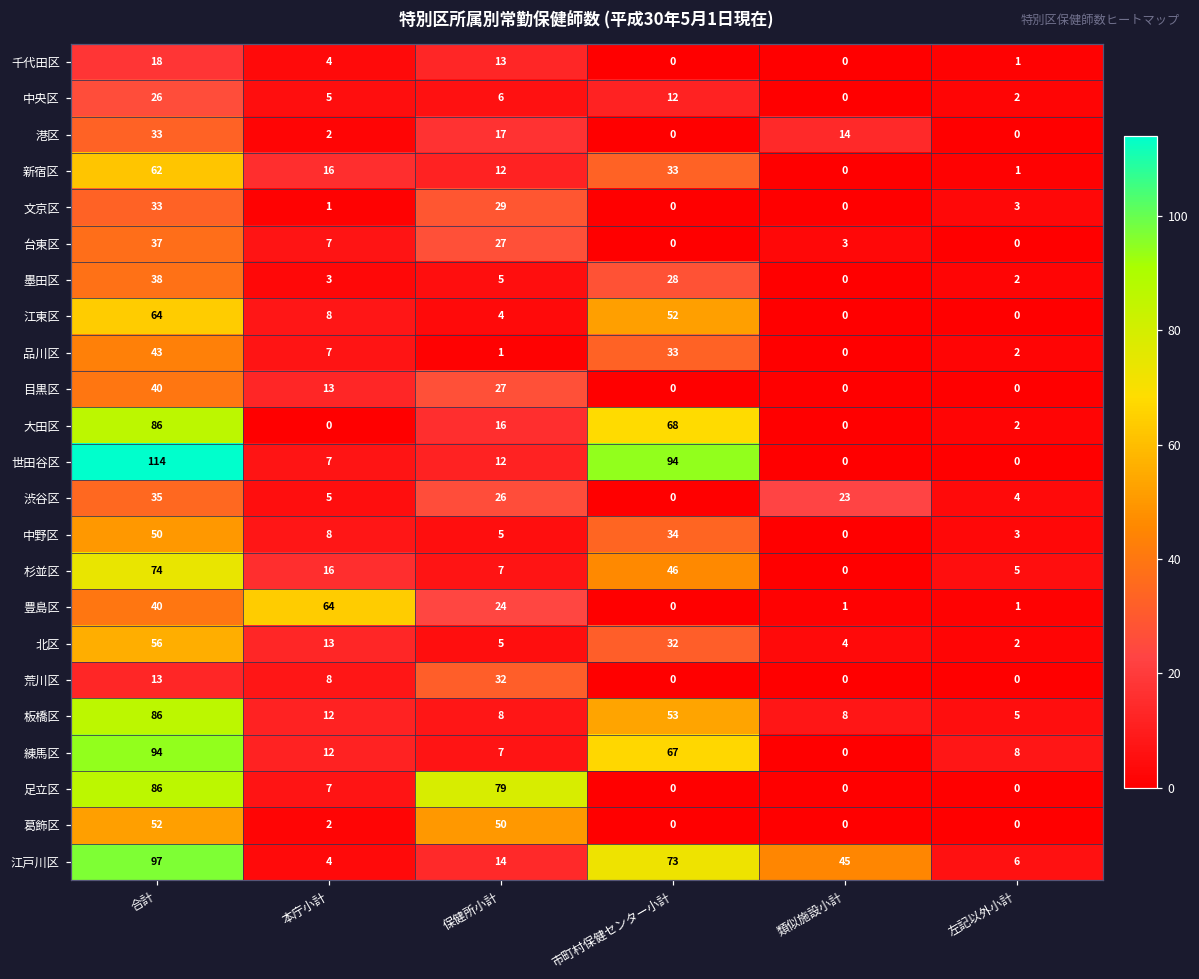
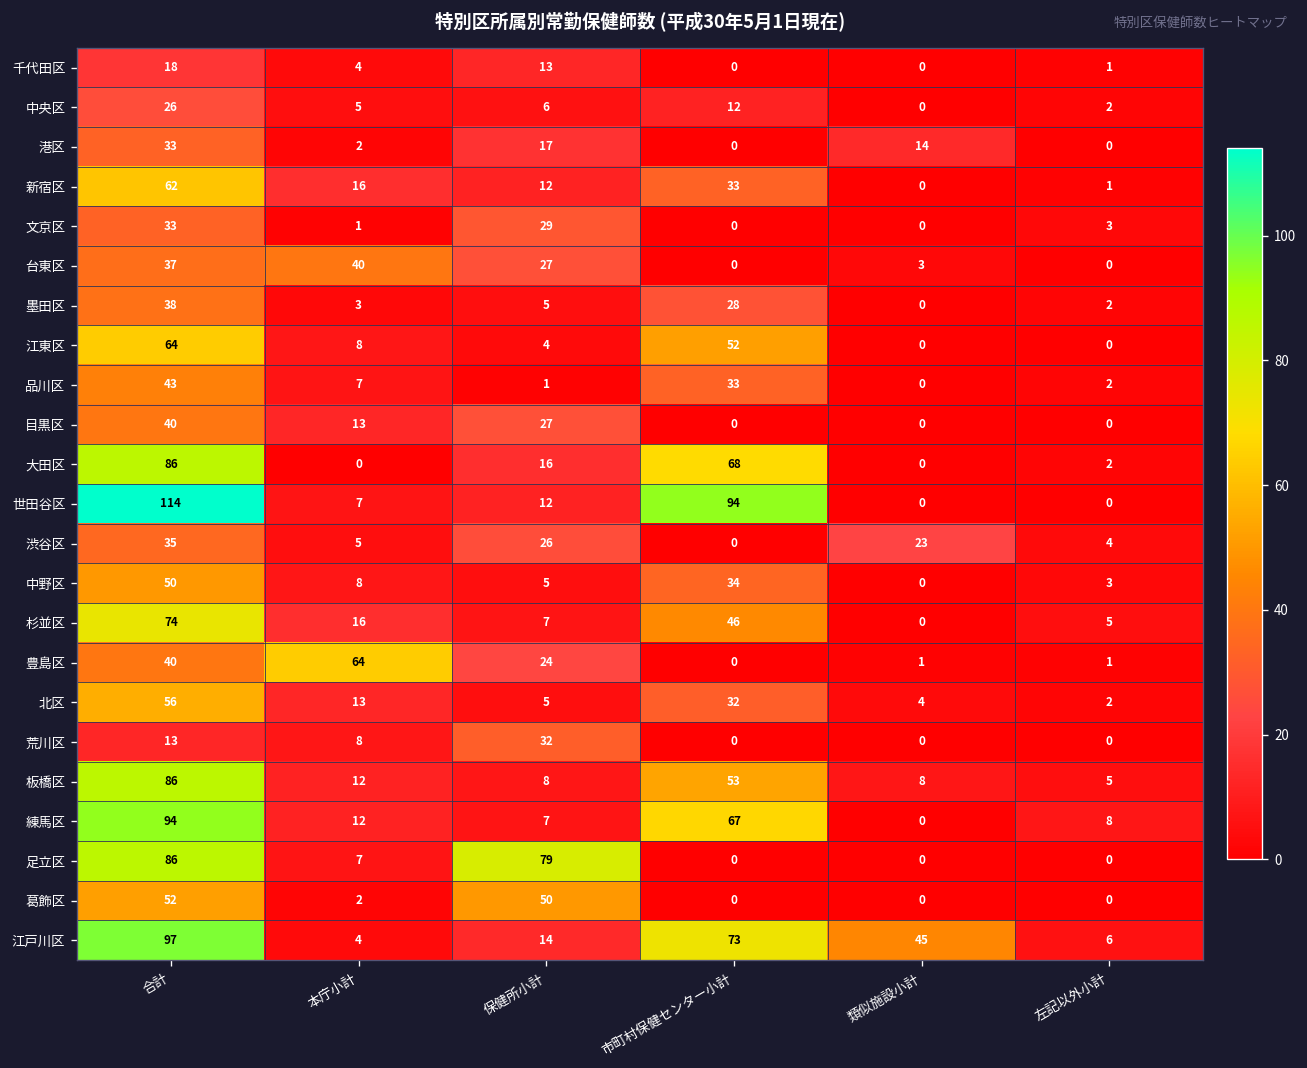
  {
    "千代田区": {
      "合計": 18,
      "本庁小計": 4,
      "保健所小計": 13,
      "市町村保健センター小計": 0,
      "類似施設小計": 0,
      "左記以外小計": 1
    },
    "中央区": {
      "合計": 26,
      "本庁小計": 5,
      "保健所小計": 6,
      "市町村保健センター小計": 12,
      "類似施設小計": 0,
      "左記以外小計": 2
    },
    "港区": {
      "合計": 33,
      "本庁小計": 2,
      "保健所小計": 17,
      "市町村保健センター小計": 0,
      "類似施設小計": 14,
      "左記以外小計": 0
    },
    "新宿区": {
      "合計": 62,
      "本庁小計": 16,
      "保健所小計": 12,
      "市町村保健センター小計": 33,
      "類似施設小計": 0,
      "左記以外小計": 1
    },
    "文京区": {
      "合計": 33,
      "本庁小計": 1,
      "保健所小計": 29,
      "市町村保健センター小計": 0,
      "類似施設小計": 0,
      "左記以外小計": 3
    },
    "台東区": {
      "合計": 37,
-     "本庁小計": 7,
+     "本庁小計": 40,
      "保健所小計": 27,
      "市町村保健センター小計": 0,
      "類似施設小計": 3,
      "左記以外小計": 0
    },
    "墨田区": {
      "合計": 38,
      "本庁小計": 3,
      "保健所小計": 5,
      "市町村保健センター小計": 28,
      "類似施設小計": 0,
      "左記以外小計": 2
    },
    "江東区": {
      "合計": 64,
      "本庁小計": 8,
      "保健所小計": 4,
      "市町村保健センター小計": 52,
      "類似施設小計": 0,
      "左記以外小計": 0
    },
    "品川区": {
      "合計": 43,
      "本庁小計": 7,
      "保健所小計": 1,
      "市町村保健センター小計": 33,
      "類似施設小計": 0,
      "左記以外小計": 2
    },
    "目黒区": {
      "合計": 40,
      "本庁小計": 13,
      "保健所小計": 27,
      "市町村保健センター小計": 0,
      "類似施設小計": 0,
      "左記以外小計": 0
    },
    "大田区": {
      "合計": 86,
      "本庁小計": 0,
      "保健所小計": 16,
      "市町村保健センター小計": 68,
      "類似施設小計": 0,
      "左記以外小計": 2
    },
    "世田谷区": {
      "合計": 114,
      "本庁小計": 7,
      "保健所小計": 12,
      "市町村保健センター小計": 94,
      "類似施設小計": 0,
      "左記以外小計": 0
    },
    "渋谷区": {
      "合計": 35,
      "本庁小計": 5,
      "保健所小計": 26,
      "市町村保健センター小計": 0,
      "類似施設小計": 23,
      "左記以外小計": 4
    },
    "中野区": {
      "合計": 50,
      "本庁小計": 8,
      "保健所小計": 5,
      "市町村保健センター小計": 34,
      "類似施設小計": 0,
      "左記以外小計": 3
    },
    "杉並区": {
      "合計": 74,
      "本庁小計": 16,
      "保健所小計": 7,
      "市町村保健センター小計": 46,
      "類似施設小計": 0,
      "左記以外小計": 5
    },
    "豊島区": {
      "合計": 40,
      "本庁小計": 64,
      "保健所小計": 24,
      "市町村保健センター小計": 0,
      "類似施設小計": 1,
      "左記以外小計": 1
    },
    "北区": {
      "合計": 56,
      "本庁小計": 13,
      "保健所小計": 5,
      "市町村保健センター小計": 32,
      "類似施設小計": 4,
      "左記以外小計": 2
    },
    "荒川区": {
      "合計": 13,
      "本庁小計": 8,
      "保健所小計": 32,
      "市町村保健センター小計": 0,
      "類似施設小計": 0,
      "左記以外小計": 0
    },
    "板橋区": {
      "合計": 86,
      "本庁小計": 12,
      "保健所小計": 8,
      "市町村保健センター小計": 53,
      "類似施設小計": 8,
      "左記以外小計": 5
    },
    "練馬区": {
      "合計": 94,
      "本庁小計": 12,
      "保健所小計": 7,
      "市町村保健センター小計": 67,
      "類似施設小計": 0,
      "左記以外小計": 8
    },
    "足立区": {
      "合計": 86,
      "本庁小計": 7,
      "保健所小計": 79,
      "市町村保健センター小計": 0,
      "類似施設小計": 0,
      "左記以外小計": 0
    },
    "葛飾区": {
      "合計": 52,
      "本庁小計": 2,
      "保健所小計": 50,
      "市町村保健センター小計": 0,
      "類似施設小計": 0,
      "左記以外小計": 0
    },
    "江戸川区": {
      "合計": 97,
      "本庁小計": 4,
      "保健所小計": 14,
      "市町村保健センター小計": 73,
      "類似施設小計": 45,
      "左記以外小計": 6
    }
  }
